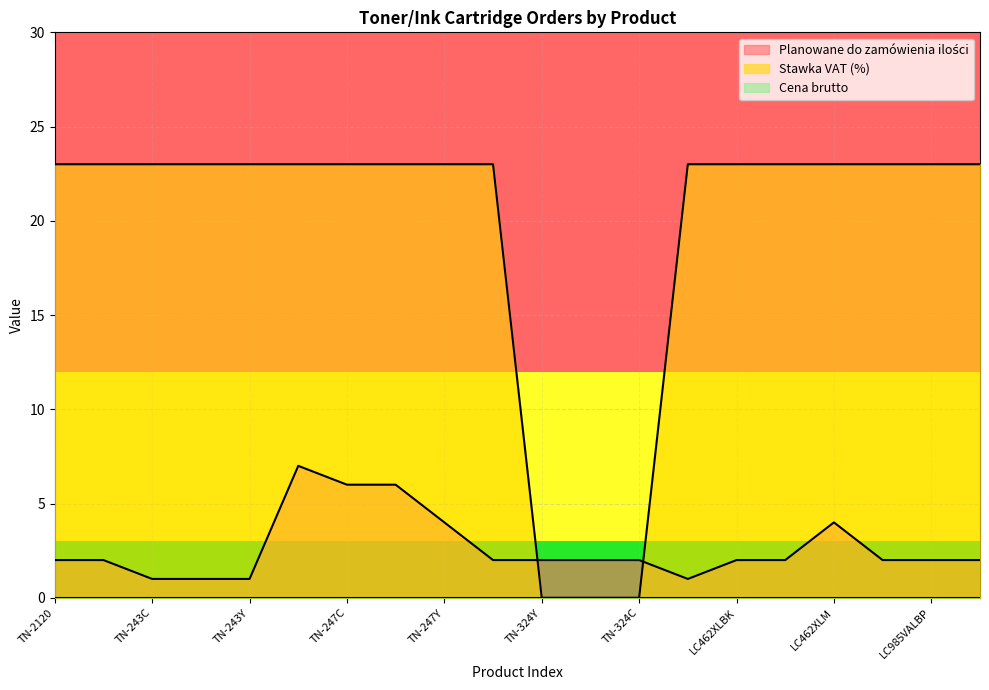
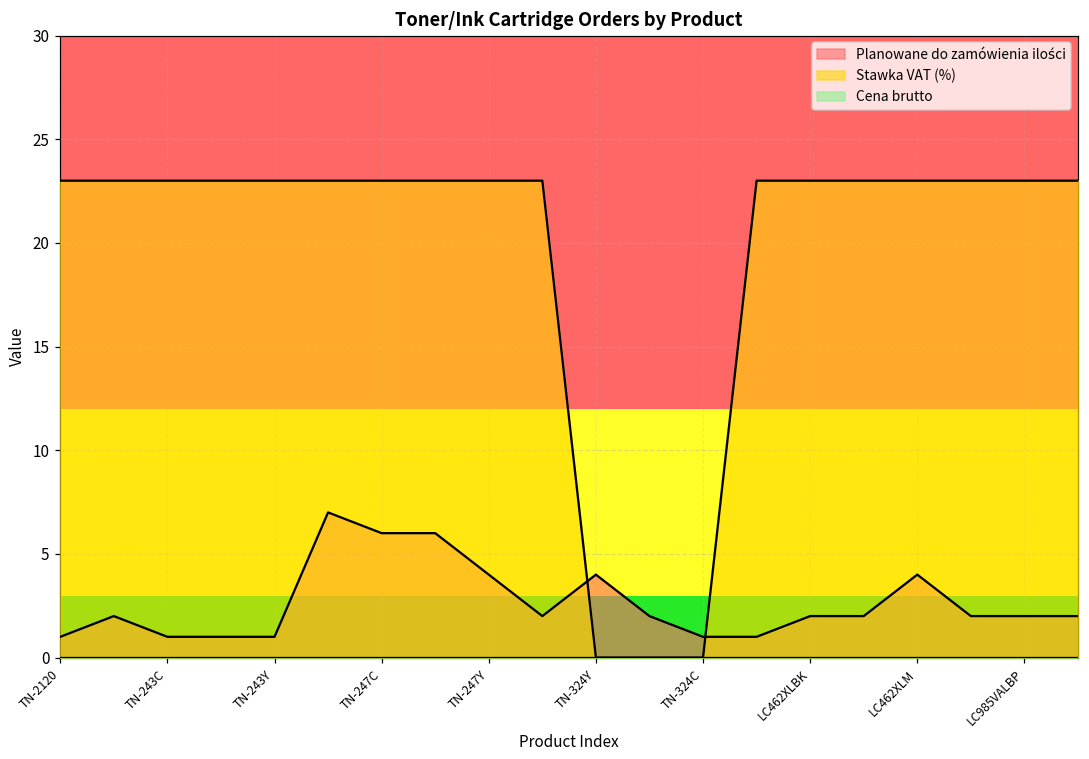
  {
    "Planowane do zamówienia ilości": {
-     "TN-2120": 2,
+     "TN-2120": 1,
      "TN-243C": 1,
      "TN-243Y": 1,
      "TN-247C": 6,
      "TN-247Y": 4,
-     "TN-324Y": 2,
-     "TN-324C": 2,
+     "TN-324Y": 4,
+     "TN-324C": 1,
      "LC462XLBK": 2,
      "LC462XLM": 4,
      "LC985VALBP": 2
    },
    "Stawka VAT (%)": {
      "TN-2120": 23,
      "TN-243C": 23,
      "TN-243Y": 23,
      "TN-247C": 23,
      "TN-247Y": 23,
      "LC462XLBK": 23,
      "LC462XLM": 23,
      "LC985VALBP": 23
    },
    "Cena brutto": {
      "TN-2120": 0,
      "TN-243C": 0,
      "TN-243Y": 0,
      "TN-247C": 0,
      "TN-247Y": 0,
      "LC462XLBK": 0,
      "LC462XLM": 0,
      "LC985VALBP": 0
    }
  }
